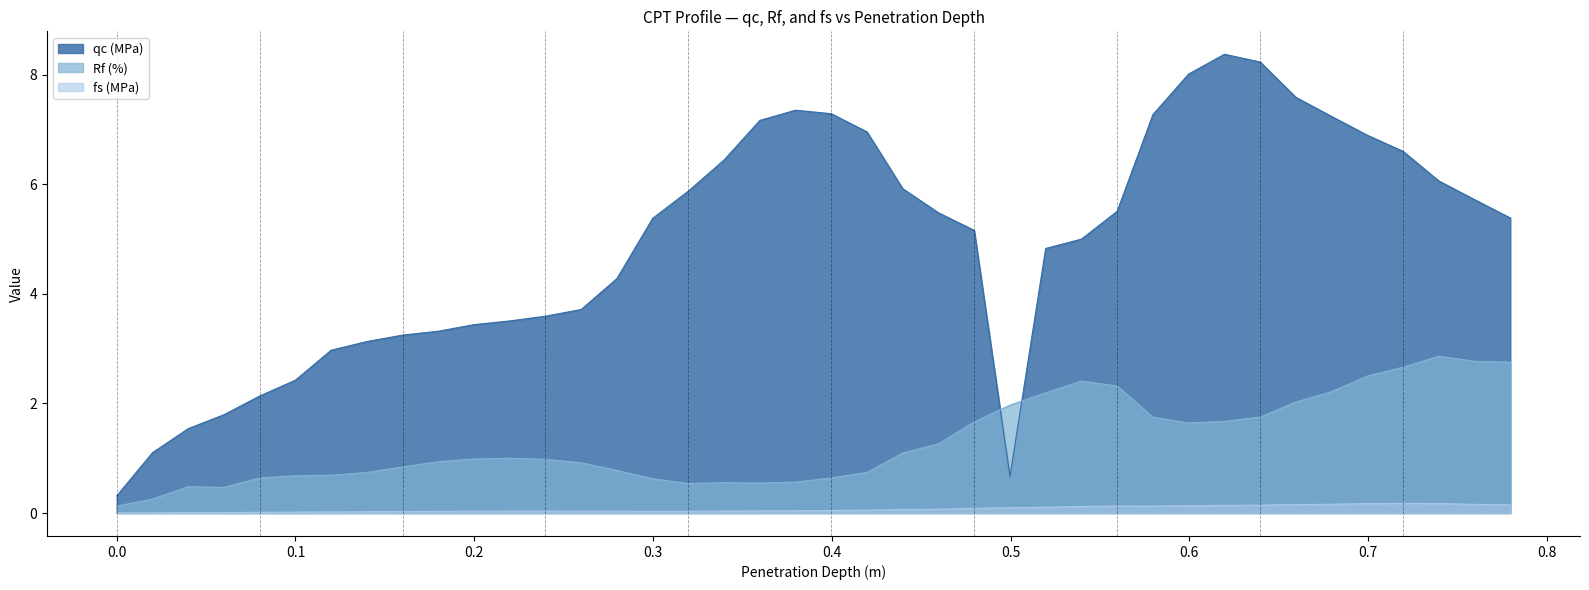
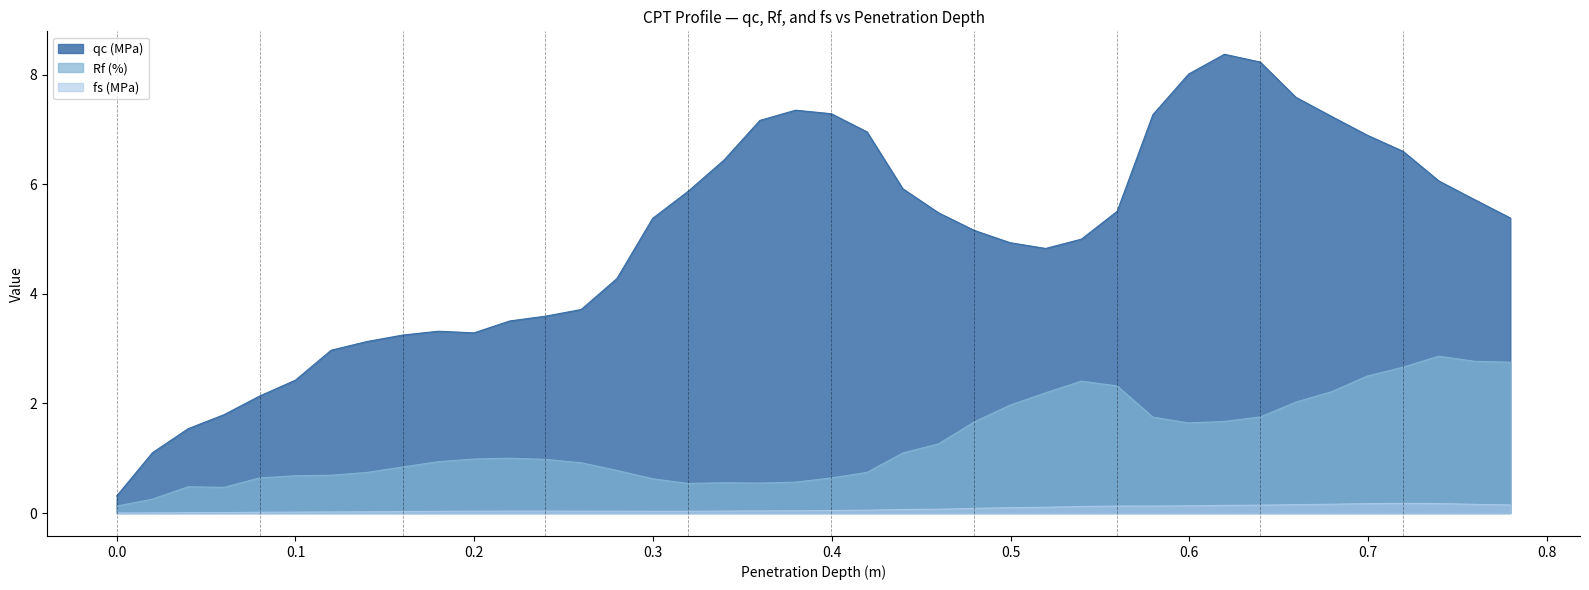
  {
    "qc (MPa)": {
      "0.0": 0.3,
      "0.1": 2.4,
-     "0.2": 3.4,
+     "0.2": 3.3,
      "0.3": 5.4,
      "0.4": 7.3,
-     "0.5": 0.7
+     "0.5": 4.9
    }
  }
